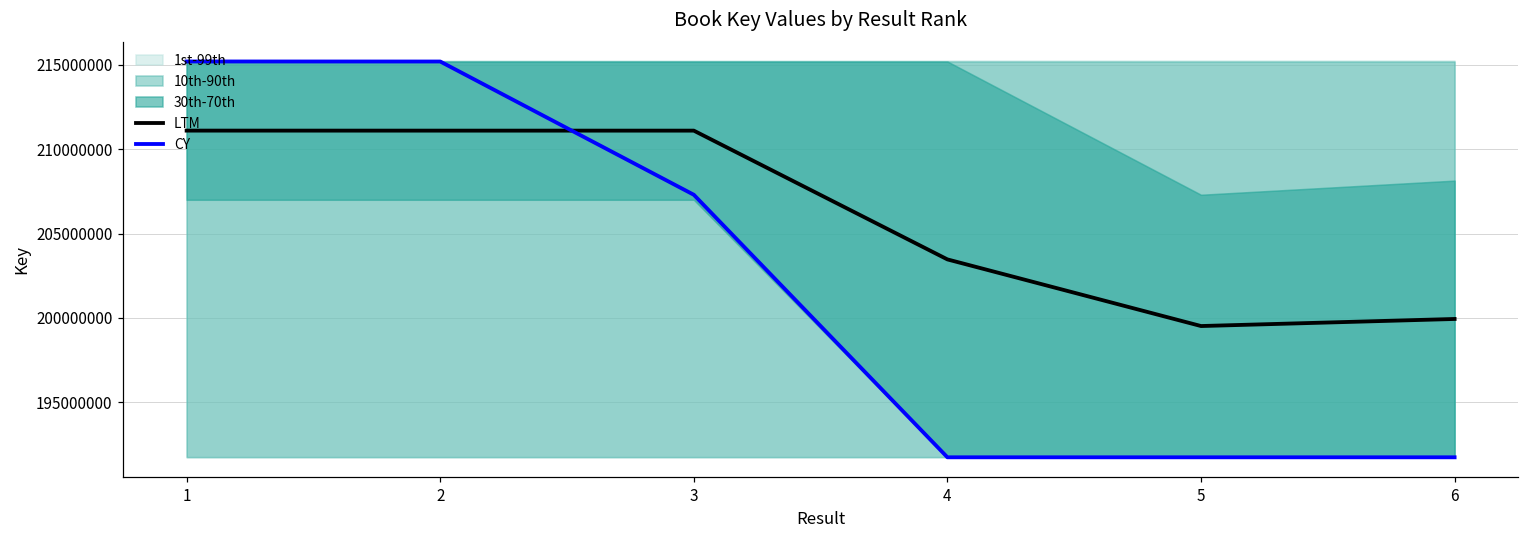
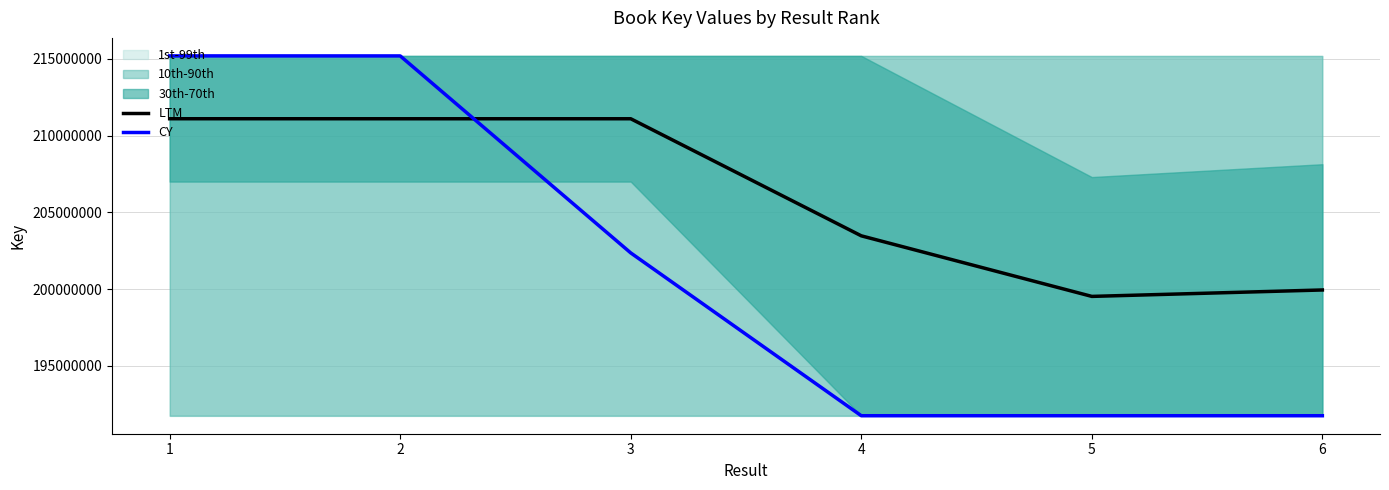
  {
    "LTM": {
      "1": 211100000,
      "2": 211100000,
      "3": 211100000,
      "4": 203500000,
      "5": 199500000,
      "6": 199900000
    },
    "CY": {
-     "3": 207300000,
+     "3": 202400000,
      "4": 191800000,
      "5": 191800000,
      "6": 191800000
    }
  }
